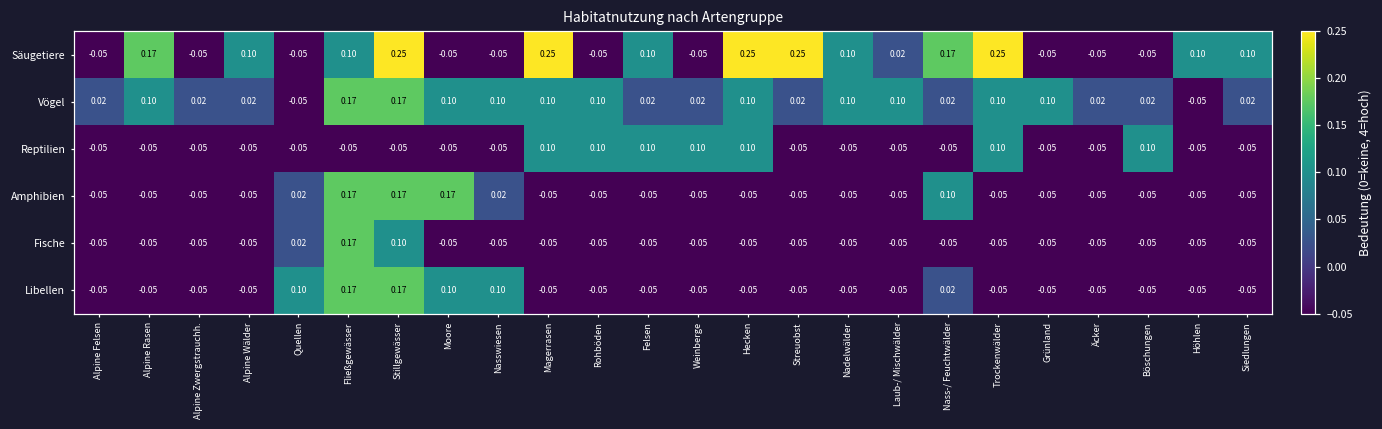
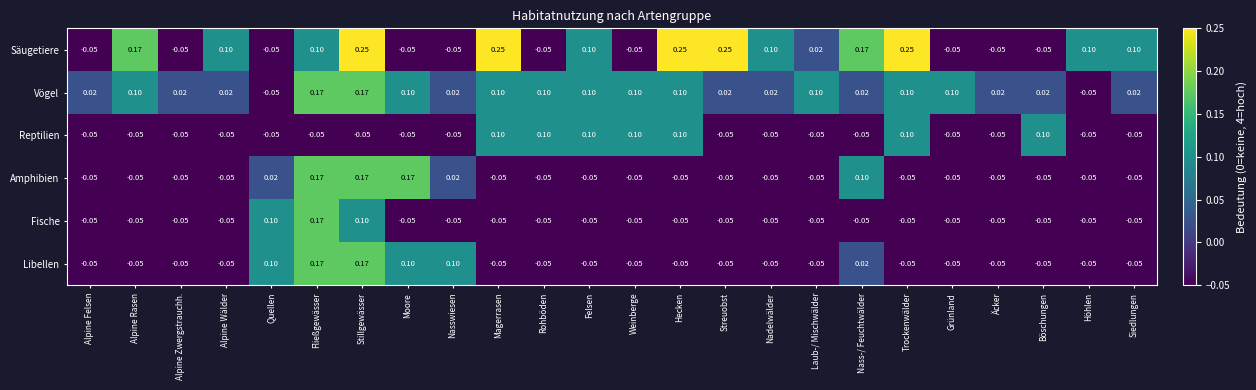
  {
    "Säugetiere": {
      "Alpine Felsen": -0.05,
      "Alpine Rasen": 0.17,
      "Alpine Zwergstrauchh.": -0.05,
      "Alpine Wälder": 0.10,
      "Quellen": -0.05,
      "Fließgewässer": 0.10,
      "Stillgewässer": 0.25,
      "Moore": -0.05,
      "Nasswiesen": -0.05,
      "Magerrasen": 0.25,
      "Rohböden": -0.05,
      "Felsen": 0.10,
      "Weinberge": -0.05,
      "Hecken": 0.25,
      "Streuobst": 0.25,
      "Nadelwälder": 0.10,
      "Laub-/ Mischwälder": 0.02,
      "Nass-/ Feuchtwälder": 0.17,
      "Trockenwälder": 0.25,
      "Grünland": -0.05,
      "Äcker": -0.05,
      "Böschungen": -0.05,
      "Höhlen": 0.10,
      "Siedlungen": 0.10
    },
    "Vögel": {
      "Alpine Felsen": 0.02,
      "Alpine Rasen": 0.10,
      "Alpine Zwergstrauchh.": 0.02,
      "Alpine Wälder": 0.02,
      "Quellen": -0.05,
      "Fließgewässer": 0.17,
      "Stillgewässer": 0.17,
      "Moore": 0.10,
-     "Nasswiesen": 0.10,
+     "Nasswiesen": 0.02,
      "Magerrasen": 0.10,
      "Rohböden": 0.10,
-     "Felsen": 0.02,
-     "Weinberge": 0.02,
+     "Felsen": 0.10,
+     "Weinberge": 0.10,
      "Hecken": 0.10,
      "Streuobst": 0.02,
-     "Nadelwälder": 0.10,
+     "Nadelwälder": 0.02,
      "Laub-/ Mischwälder": 0.10,
      "Nass-/ Feuchtwälder": 0.02,
      "Trockenwälder": 0.10,
      "Grünland": 0.10,
      "Äcker": 0.02,
      "Böschungen": 0.02,
      "Höhlen": -0.05,
      "Siedlungen": 0.02
    },
    "Reptilien": {
      "Alpine Felsen": -0.05,
      "Alpine Rasen": -0.05,
      "Alpine Zwergstrauchh.": -0.05,
      "Alpine Wälder": -0.05,
      "Quellen": -0.05,
      "Fließgewässer": -0.05,
      "Stillgewässer": -0.05,
      "Moore": -0.05,
      "Nasswiesen": -0.05,
      "Magerrasen": 0.10,
      "Rohböden": 0.10,
      "Felsen": 0.10,
      "Weinberge": 0.10,
      "Hecken": 0.10,
      "Streuobst": -0.05,
      "Nadelwälder": -0.05,
      "Laub-/ Mischwälder": -0.05,
      "Nass-/ Feuchtwälder": -0.05,
      "Trockenwälder": 0.10,
      "Grünland": -0.05,
      "Äcker": -0.05,
      "Böschungen": 0.10,
      "Höhlen": -0.05,
      "Siedlungen": -0.05
    },
    "Amphibien": {
      "Alpine Felsen": -0.05,
      "Alpine Rasen": -0.05,
      "Alpine Zwergstrauchh.": -0.05,
      "Alpine Wälder": -0.05,
      "Quellen": 0.02,
      "Fließgewässer": 0.17,
      "Stillgewässer": 0.17,
      "Moore": 0.17,
      "Nasswiesen": 0.02,
      "Magerrasen": -0.05,
      "Rohböden": -0.05,
      "Felsen": -0.05,
      "Weinberge": -0.05,
      "Hecken": -0.05,
      "Streuobst": -0.05,
      "Nadelwälder": -0.05,
      "Laub-/ Mischwälder": -0.05,
      "Nass-/ Feuchtwälder": 0.10,
      "Trockenwälder": -0.05,
      "Grünland": -0.05,
      "Äcker": -0.05,
      "Böschungen": -0.05,
      "Höhlen": -0.05,
      "Siedlungen": -0.05
    },
    "Fische": {
      "Alpine Felsen": -0.05,
      "Alpine Rasen": -0.05,
      "Alpine Zwergstrauchh.": -0.05,
      "Alpine Wälder": -0.05,
-     "Quellen": 0.02,
+     "Quellen": 0.10,
      "Fließgewässer": 0.17,
      "Stillgewässer": 0.10,
      "Moore": -0.05,
      "Nasswiesen": -0.05,
      "Magerrasen": -0.05,
      "Rohböden": -0.05,
      "Felsen": -0.05,
      "Weinberge": -0.05,
      "Hecken": -0.05,
      "Streuobst": -0.05,
      "Nadelwälder": -0.05,
      "Laub-/ Mischwälder": -0.05,
      "Nass-/ Feuchtwälder": -0.05,
      "Trockenwälder": -0.05,
      "Grünland": -0.05,
      "Äcker": -0.05,
      "Böschungen": -0.05,
      "Höhlen": -0.05,
      "Siedlungen": -0.05
    },
    "Libellen": {
      "Alpine Felsen": -0.05,
      "Alpine Rasen": -0.05,
      "Alpine Zwergstrauchh.": -0.05,
      "Alpine Wälder": -0.05,
      "Quellen": 0.10,
      "Fließgewässer": 0.17,
      "Stillgewässer": 0.17,
      "Moore": 0.10,
      "Nasswiesen": 0.10,
      "Magerrasen": -0.05,
      "Rohböden": -0.05,
      "Felsen": -0.05,
      "Weinberge": -0.05,
      "Hecken": -0.05,
      "Streuobst": -0.05,
      "Nadelwälder": -0.05,
      "Laub-/ Mischwälder": -0.05,
      "Nass-/ Feuchtwälder": 0.02,
      "Trockenwälder": -0.05,
      "Grünland": -0.05,
      "Äcker": -0.05,
      "Böschungen": -0.05,
      "Höhlen": -0.05,
      "Siedlungen": -0.05
    }
  }
